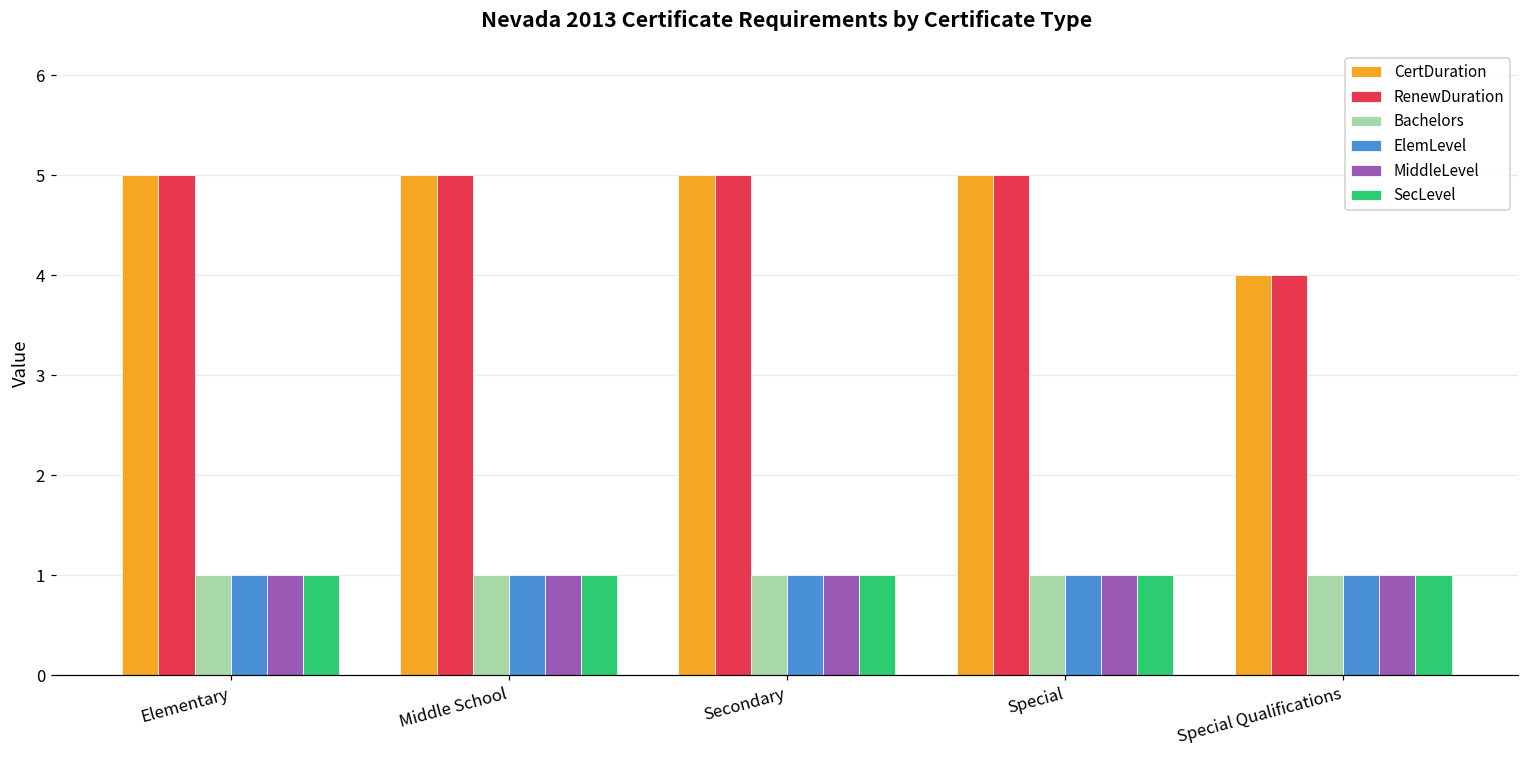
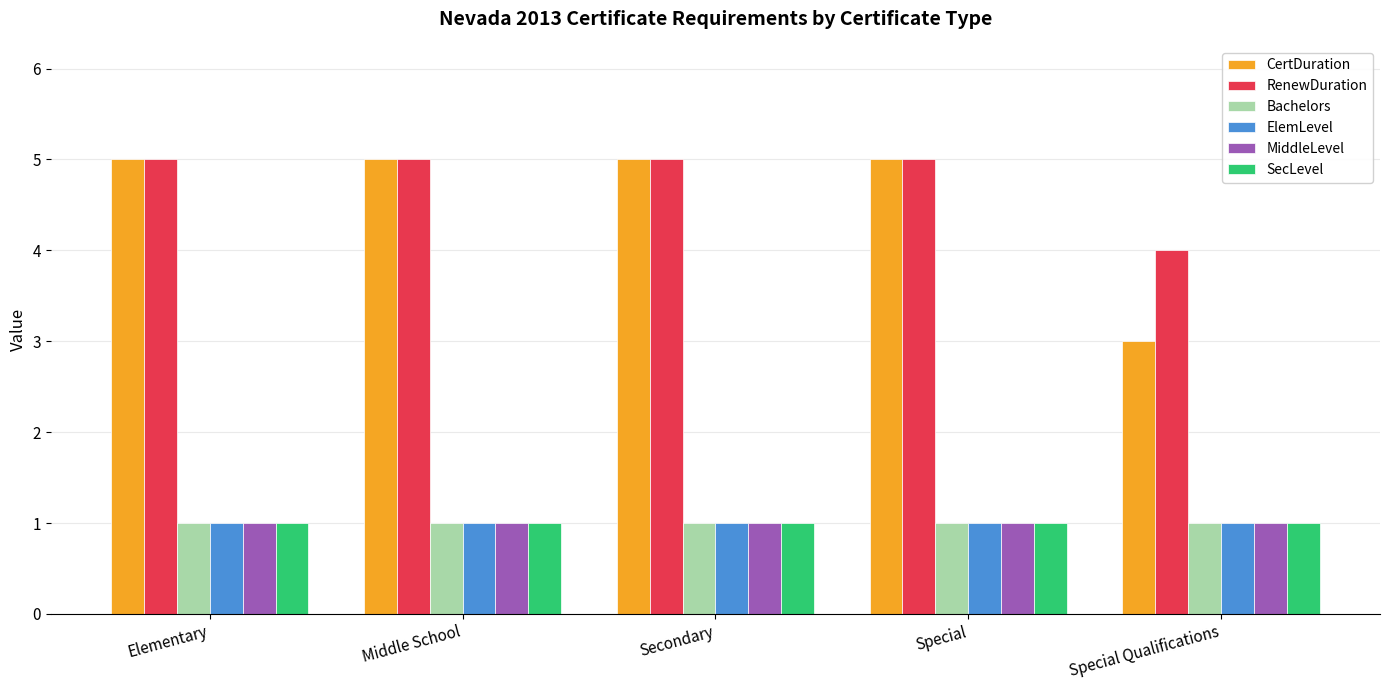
  {
    "CertDuration": {
      "Elementary": 5,
      "Middle School": 5,
      "Secondary": 5,
      "Special": 5,
-     "Special Qualifications": 4
+     "Special Qualifications": 3
    },
    "RenewDuration": {
      "Elementary": 5,
      "Middle School": 5,
      "Secondary": 5,
      "Special": 5,
      "Special Qualifications": 4
    },
    "Bachelors": {
      "Elementary": 1,
      "Middle School": 1,
      "Secondary": 1,
      "Special": 1,
      "Special Qualifications": 1
    },
    "ElemLevel": {
      "Elementary": 1,
      "Middle School": 1,
      "Secondary": 1,
      "Special": 1,
      "Special Qualifications": 1
    },
    "MiddleLevel": {
      "Elementary": 1,
      "Middle School": 1,
      "Secondary": 1,
      "Special": 1,
      "Special Qualifications": 1
    },
    "SecLevel": {
      "Elementary": 1,
      "Middle School": 1,
      "Secondary": 1,
      "Special": 1,
      "Special Qualifications": 1
    }
  }
